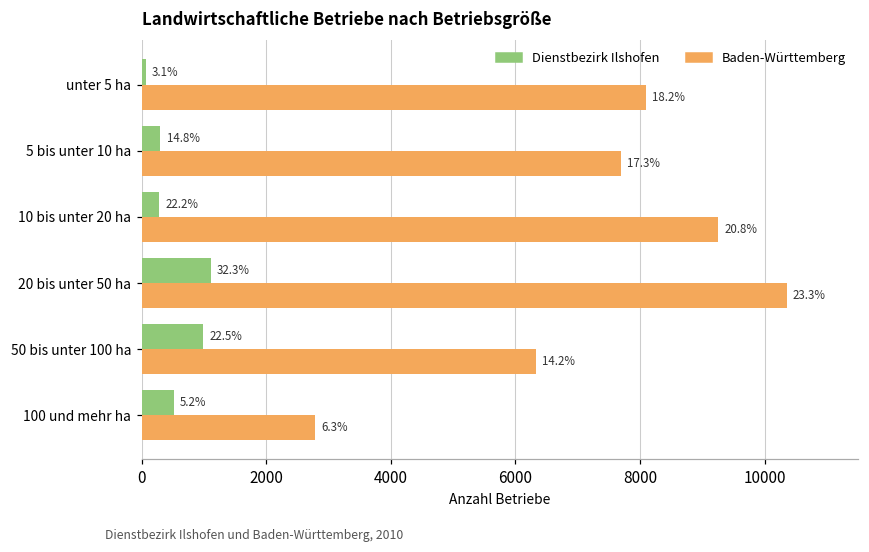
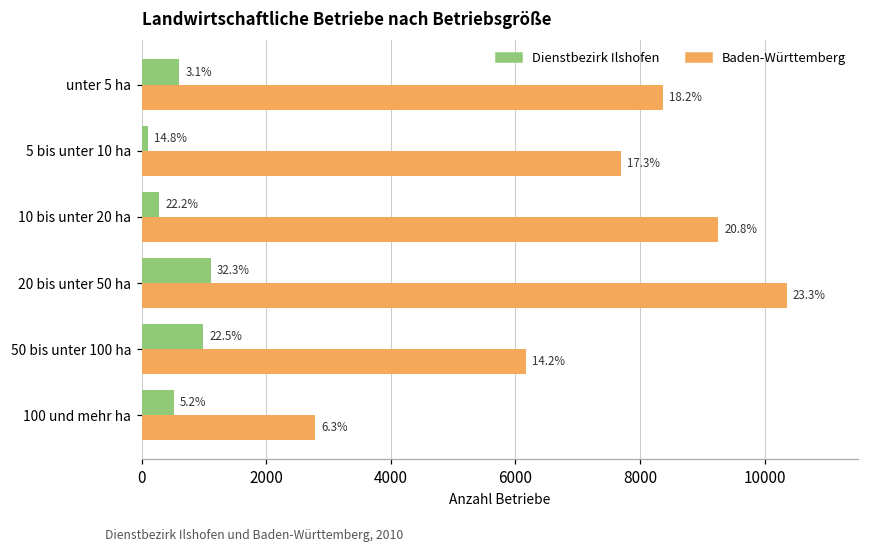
  {
    "Baden-Württemberg": {
-     "unter 5 ha": 8100,
-     "50 bis unter 100 ha": 6300
+     "unter 5 ha": 8400,
+     "50 bis unter 100 ha": 6200
    },
    "Dienstbezirk Ilshofen": {
-     "unter 5 ha": 100,
-     "5 bis unter 10 ha": 300
+     "unter 5 ha": 600,
+     "5 bis unter 10 ha": 100
    }
  }
